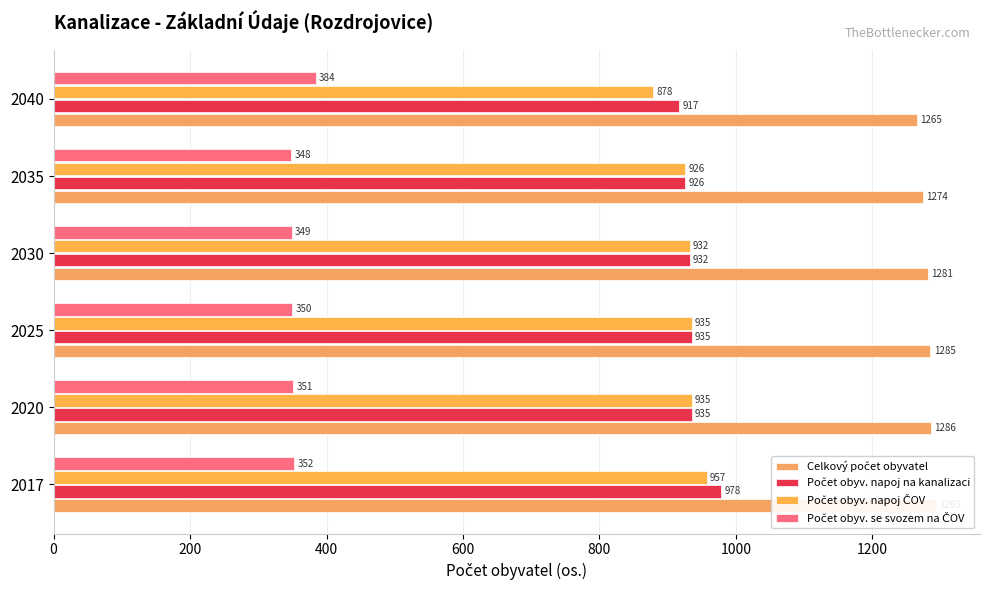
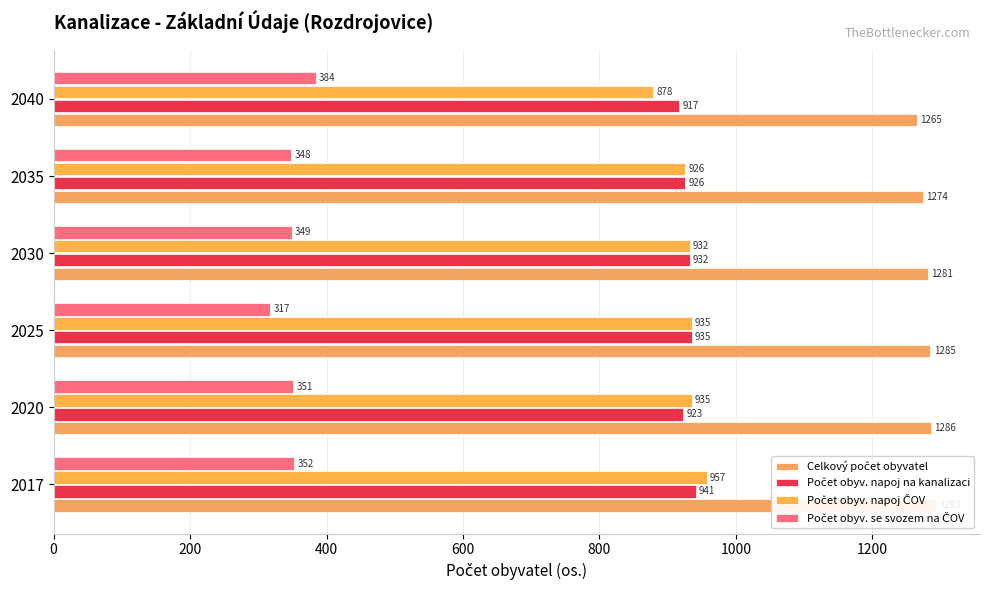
  {
    "Počet obyv. napoj na kanalizaci": {
      "2040": 917,
      "2035": 926,
      "2030": 932,
      "2025": 935,
-     "2020": 935,
-     "2017": 978
+     "2020": 923,
+     "2017": 941
    },
    "Počet obyv. se svozem na ČOV": {
      "2040": 384,
      "2035": 348,
      "2030": 349,
-     "2025": 350,
+     "2025": 317,
      "2020": 351,
      "2017": 352
    }
  }
